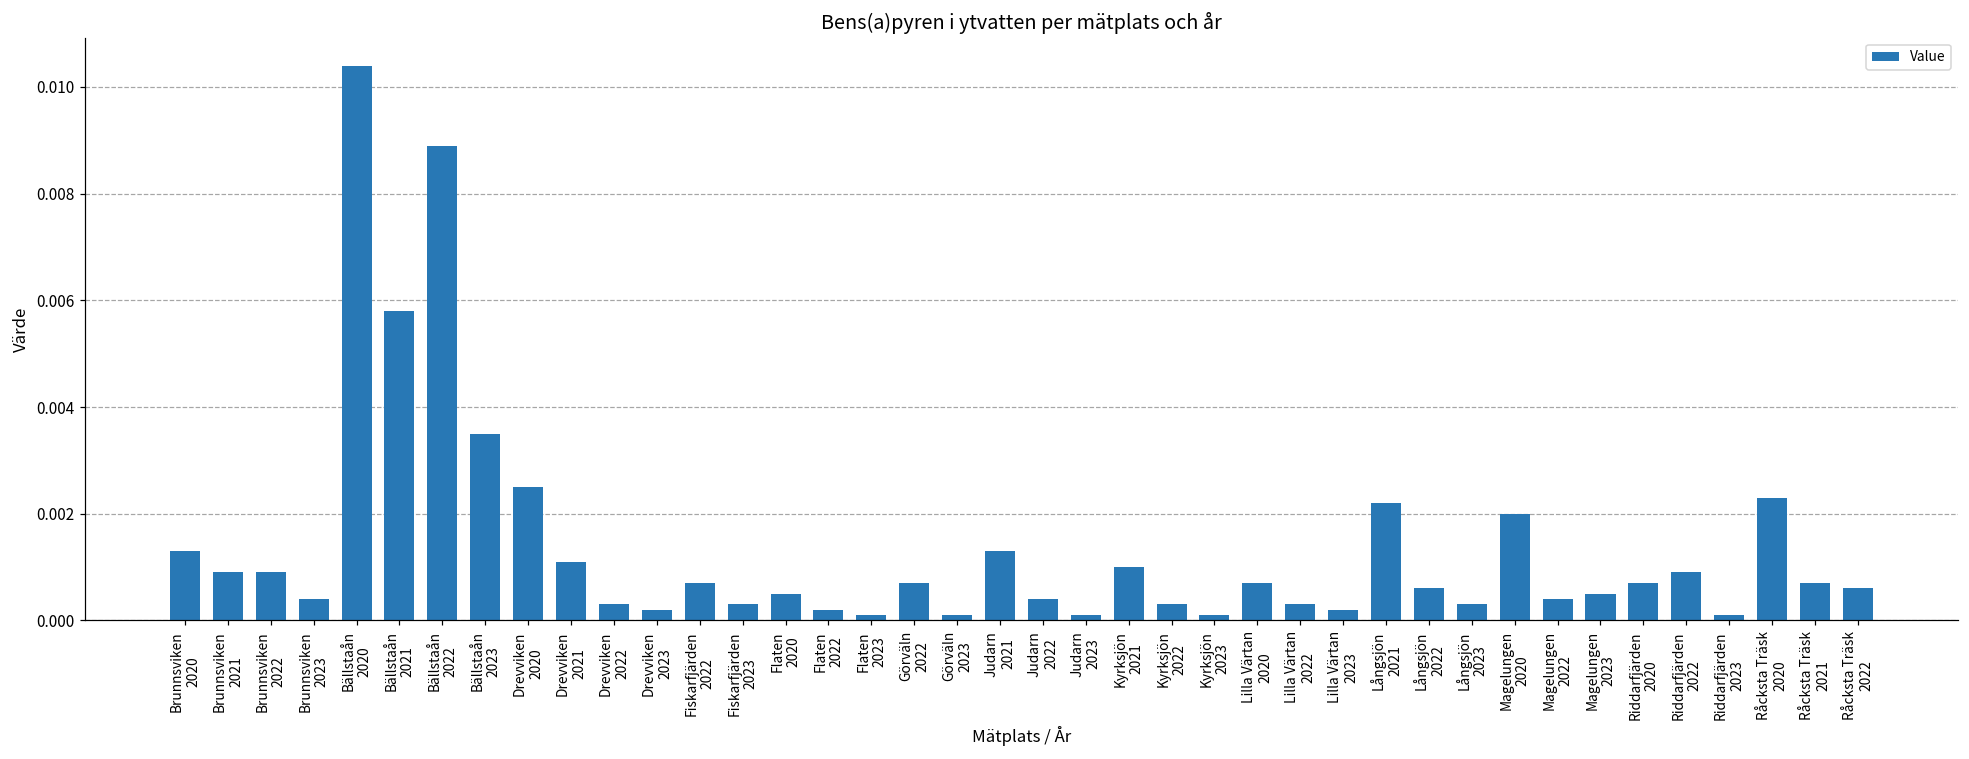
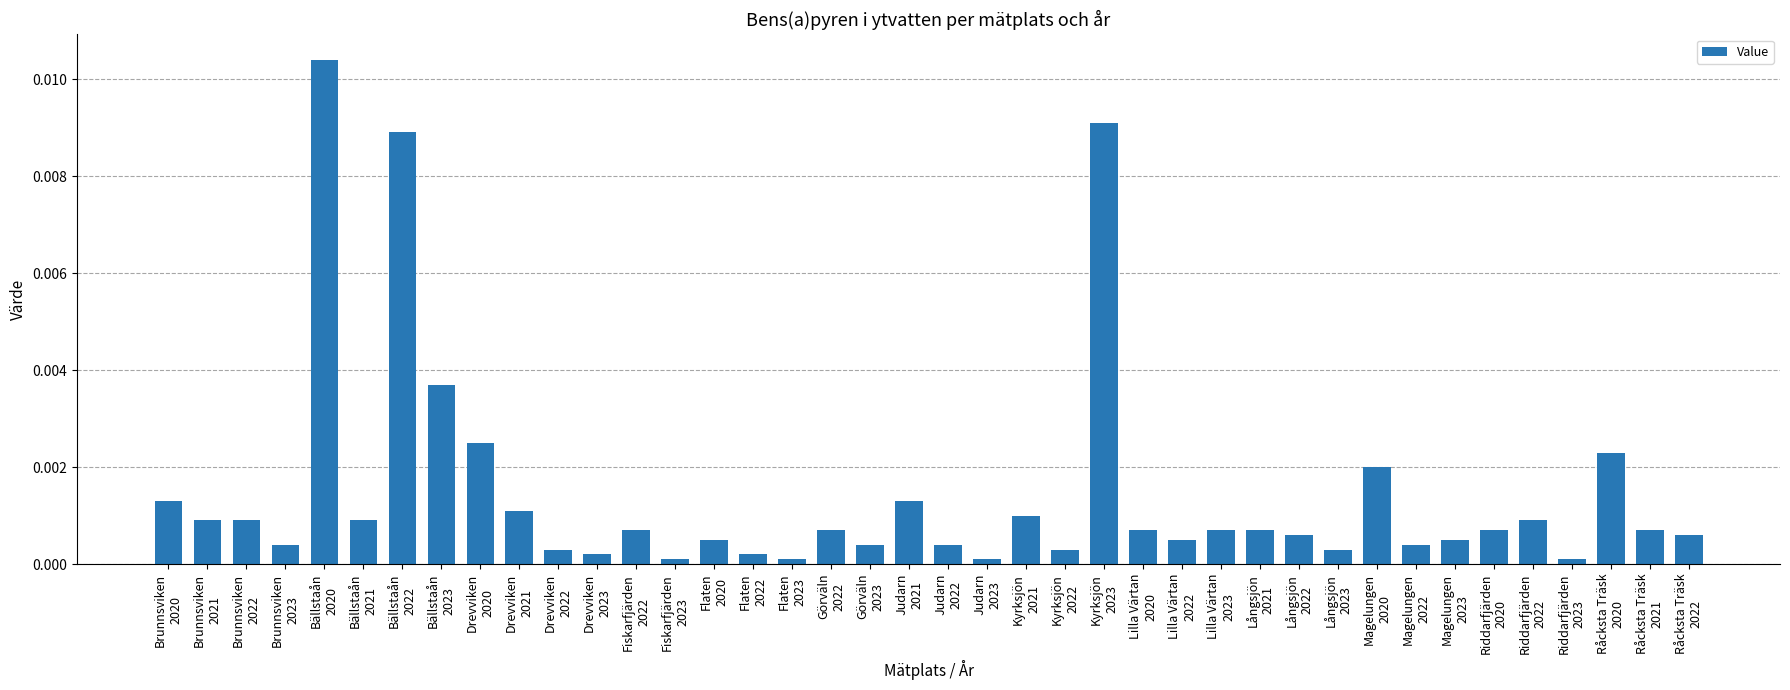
  {
    "Brunnsviken 2020": 0.0013,
    "Brunnsviken 2021": 0.0009,
    "Brunnsviken 2022": 0.0009,
    "Brunnsviken 2023": 0.0004,
    "Bällstaån 2020": 0.0104,
-   "Bällstaån 2021": 0.0058,
+   "Bällstaån 2021": 0.0009,
    "Bällstaån 2022": 0.0089,
-   "Bällstaån 2023": 0.0035,
+   "Bällstaån 2023": 0.0037,
    "Drevviken 2020": 0.0025,
    "Drevviken 2021": 0.0011,
    "Drevviken 2022": 0.0003,
    "Drevviken 2023": 0.0002,
    "Fiskarfjärden 2022": 0.0007,
-   "Fiskarfjärden 2023": 0.0003,
+   "Fiskarfjärden 2023": 0.0001,
    "Flaten 2020": 0.0005,
    "Flaten 2022": 0.0002,
    "Flaten 2023": 0.0001,
    "Görväln 2022": 0.0007,
-   "Görväln 2023": 0.0001,
+   "Görväln 2023": 0.0004,
    "Judarn 2021": 0.0013,
    "Judarn 2022": 0.0004,
    "Judarn 2023": 0.0001,
    "Kyrksjön 2021": 0.0010,
    "Kyrksjön 2022": 0.0003,
-   "Kyrksjön 2023": 0.0001,
+   "Kyrksjön 2023": 0.0091,
    "Lilla Värtan 2020": 0.0007,
-   "Lilla Värtan 2022": 0.0003,
-   "Lilla Värtan 2023": 0.0002,
-   "Långsjön 2021": 0.0022,
+   "Lilla Värtan 2022": 0.0005,
+   "Lilla Värtan 2023": 0.0007,
+   "Långsjön 2021": 0.0007,
    "Långsjön 2022": 0.0006,
    "Långsjön 2023": 0.0003,
    "Magelungen 2020": 0.0020,
    "Magelungen 2022": 0.0004,
    "Magelungen 2023": 0.0005,
    "Riddarfjärden 2020": 0.0007,
    "Riddarfjärden 2022": 0.0009,
    "Riddarfjärden 2023": 0.0001,
    "Råcksta Träsk 2020": 0.0023,
    "Råcksta Träsk 2021": 0.0007,
    "Råcksta Träsk 2022": 0.0006
  }
